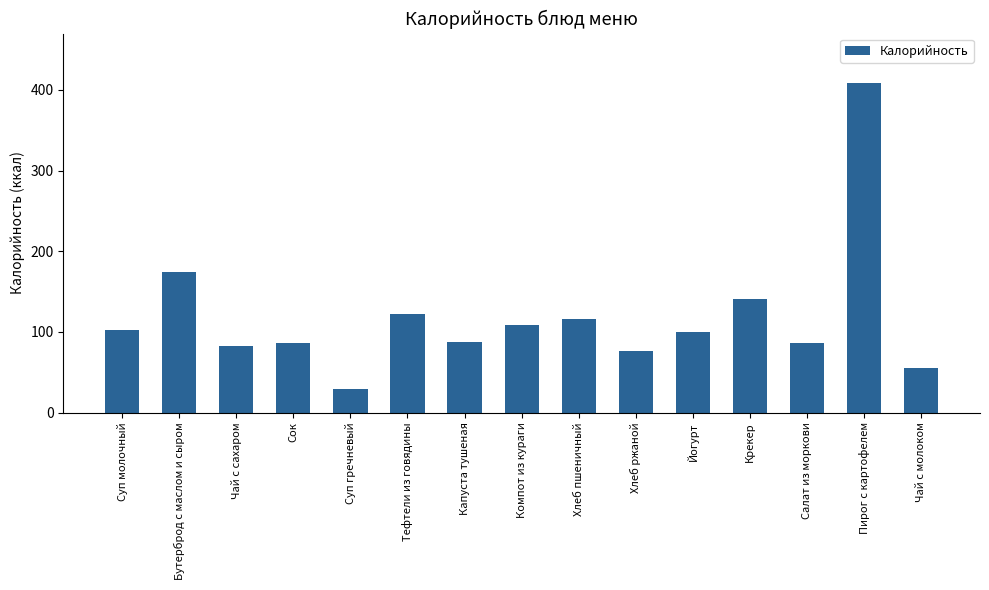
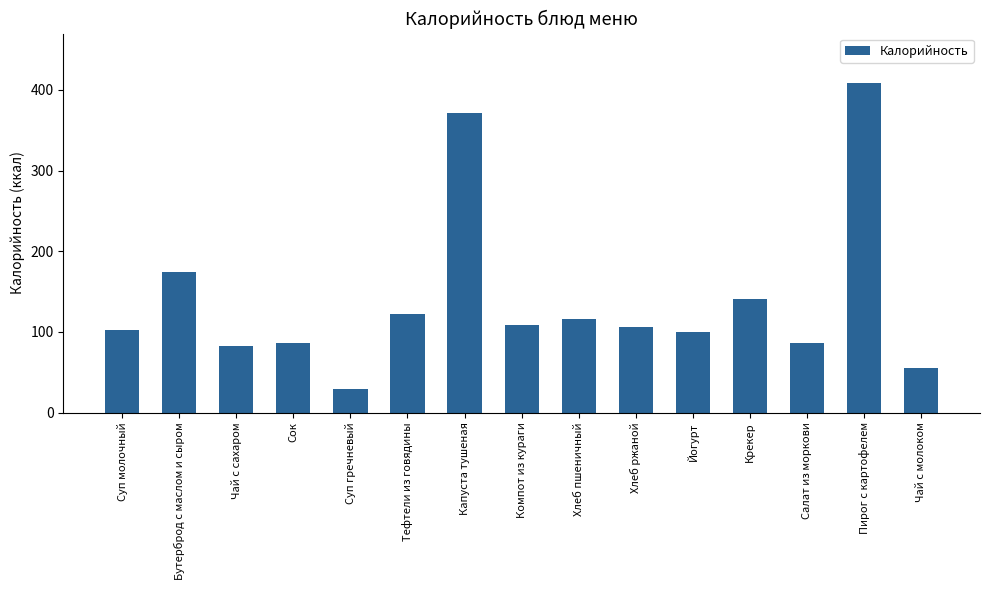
  {
    "Суп молочный": 100,
    "Бутерброд с маслом и сыром": 170,
    "Чай с сахаром": 80,
    "Сок": 90,
    "Суп гречневый": 30,
    "Тефтели из говядины": 120,
-   "Капуста тушеная": 90,
+   "Капуста тушеная": 370,
    "Компот из кураги": 110,
    "Хлеб пшеничный": 120,
-   "Хлеб ржаной": 80,
+   "Хлеб ржаной": 110,
    "Йогурт": 100,
    "Крекер": 140,
    "Салат из моркови": 90,
    "Пирог с картофелем": 410,
    "Чай с молоком": 60
  }
